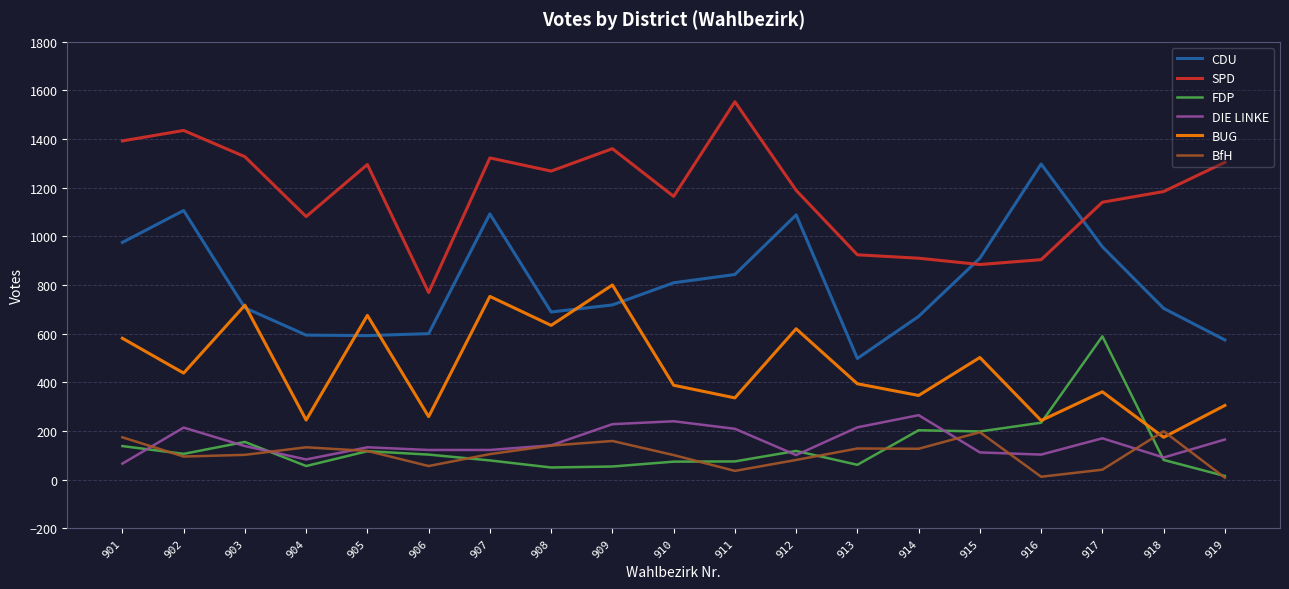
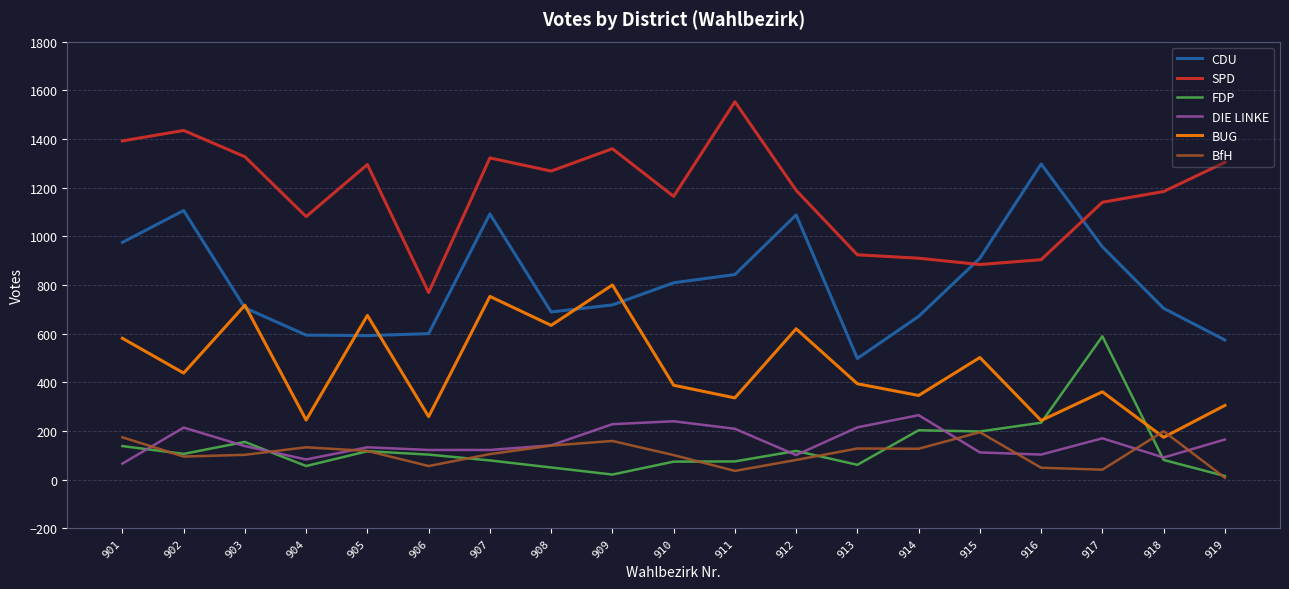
  {
    "CDU": {
      "901": 980,
      "902": 1110,
      "903": 710,
      "904": 590,
      "905": 590,
      "906": 600,
      "907": 1090,
      "908": 690,
      "909": 720,
      "910": 810,
      "911": 840,
      "912": 1090,
      "913": 500,
      "914": 670,
      "915": 910,
      "916": 1300,
      "917": 960,
      "918": 700,
      "919": 570
    },
    "SPD": {
      "901": 1390,
      "902": 1440,
      "903": 1330,
      "904": 1080,
      "905": 1300,
      "906": 770,
      "907": 1320,
      "908": 1270,
      "909": 1360,
      "910": 1160,
      "911": 1550,
      "912": 1190,
      "913": 920,
      "914": 910,
      "915": 880,
      "916": 900,
      "917": 1140,
      "918": 1180
    },
    "FDP": {
      "901": 140,
      "902": 110,
      "903": 160,
      "904": 60,
      "906": 100,
      "907": 80,
      "908": 50,
-     "909": 50,
+     "909": 20,
      "910": 70,
      "911": 80,
      "912": 120,
      "913": 60,
      "914": 200,
      "917": 590
    },
    "DIE LINKE": {
      "901": 70,
      "902": 210,
      "903": 140,
      "904": 80,
      "905": 130,
      "906": 120,
      "907": 120,
      "909": 230,
      "910": 240,
      "911": 210,
      "912": 100,
      "913": 220,
      "914": 270,
      "915": 110,
      "916": 100,
      "917": 170,
      "919": 170
    },
    "BUG": {
      "901": 580,
      "902": 440,
      "903": 720,
      "904": 250,
      "905": 680,
      "906": 260,
      "907": 750,
      "908": 630,
      "909": 800,
      "910": 390,
      "911": 340,
      "912": 620,
      "913": 390,
      "914": 350,
      "915": 500,
      "917": 360,
      "918": 170,
      "919": 310
    },
    "BfH": {
      "901": 170,
      "902": 100,
      "903": 100,
      "904": 130,
      "906": 60,
      "907": 110,
      "909": 160,
      "910": 100,
      "911": 40,
      "912": 80,
      "913": 130,
      "914": 130,
-     "916": 10,
+     "916": 50,
      "917": 40,
      "918": 200
    }
  }
